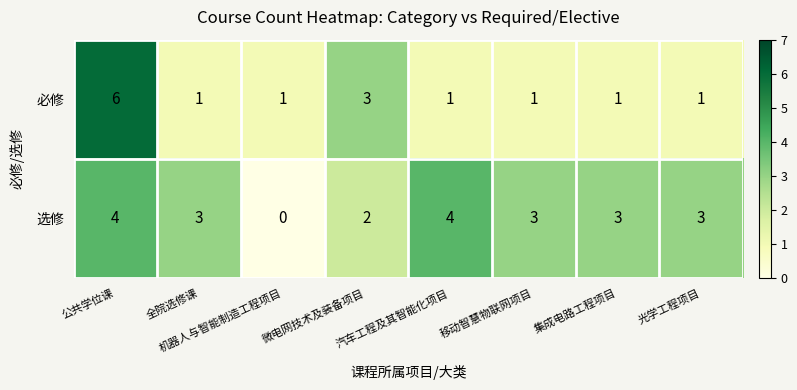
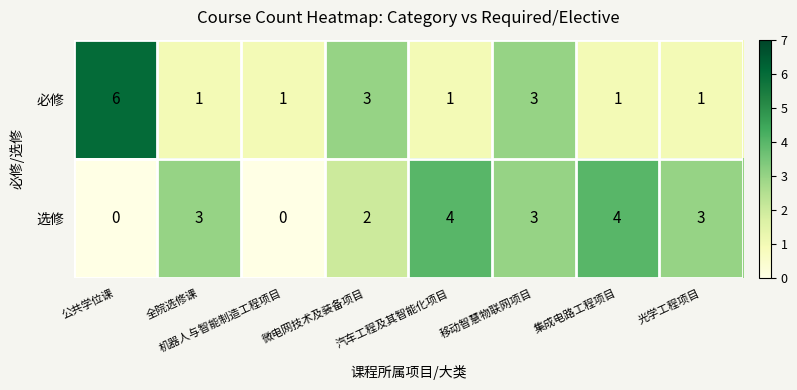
  {
    "必修": {
      "公共学位课": 6,
      "全院选修课": 1,
      "机器人与智能制造工程项目": 1,
      "微电网技术及装备项目": 3,
      "汽车工程及其智能化项目": 1,
-     "移动智慧物联网项目": 1,
+     "移动智慧物联网项目": 3,
      "集成电路工程项目": 1,
      "光学工程项目": 1
    },
    "选修": {
-     "公共学位课": 4,
+     "公共学位课": 0,
      "全院选修课": 3,
      "机器人与智能制造工程项目": 0,
      "微电网技术及装备项目": 2,
      "汽车工程及其智能化项目": 4,
      "移动智慧物联网项目": 3,
-     "集成电路工程项目": 3,
+     "集成电路工程项目": 4,
      "光学工程项目": 3
    }
  }
